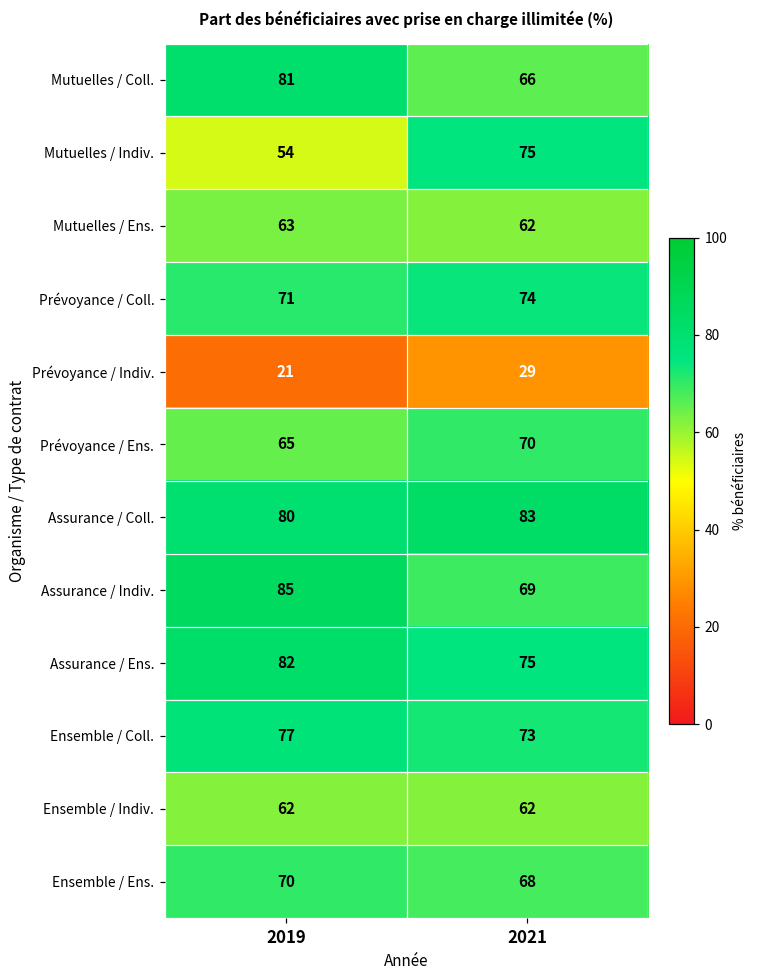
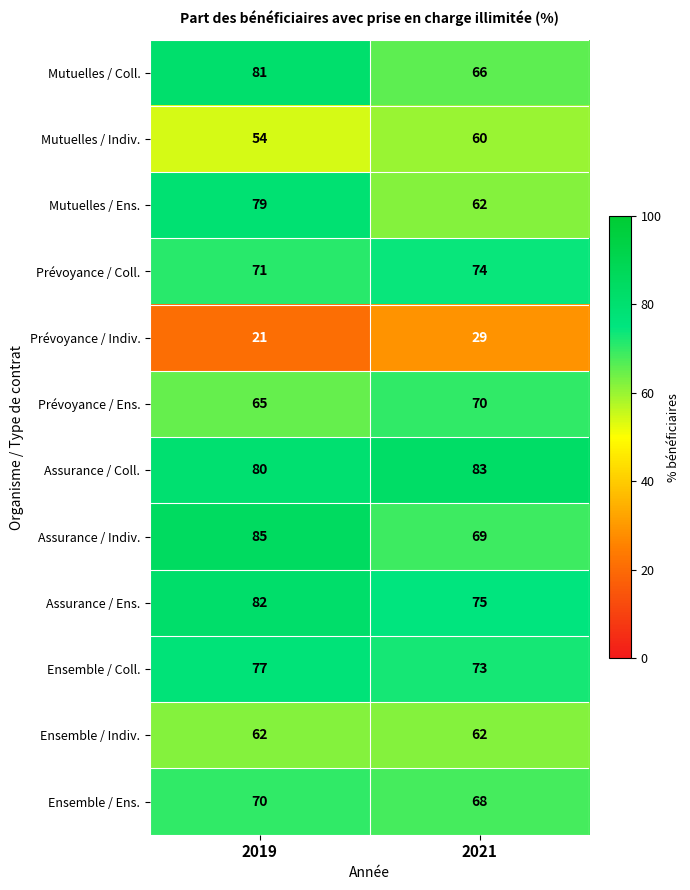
  {
    "Mutuelles / Coll.": {
      "2019": 81,
      "2021": 66
    },
    "Mutuelles / Indiv.": {
      "2019": 54,
-     "2021": 75
+     "2021": 60
    },
    "Mutuelles / Ens.": {
-     "2019": 63,
+     "2019": 79,
      "2021": 62
    },
    "Prévoyance / Coll.": {
      "2019": 71,
      "2021": 74
    },
    "Prévoyance / Indiv.": {
      "2019": 21,
      "2021": 29
    },
    "Prévoyance / Ens.": {
      "2019": 65,
      "2021": 70
    },
    "Assurance / Coll.": {
      "2019": 80,
      "2021": 83
    },
    "Assurance / Indiv.": {
      "2019": 85,
      "2021": 69
    },
    "Assurance / Ens.": {
      "2019": 82,
      "2021": 75
    },
    "Ensemble / Coll.": {
      "2019": 77,
      "2021": 73
    },
    "Ensemble / Indiv.": {
      "2019": 62,
      "2021": 62
    },
    "Ensemble / Ens.": {
      "2019": 70,
      "2021": 68
    }
  }
